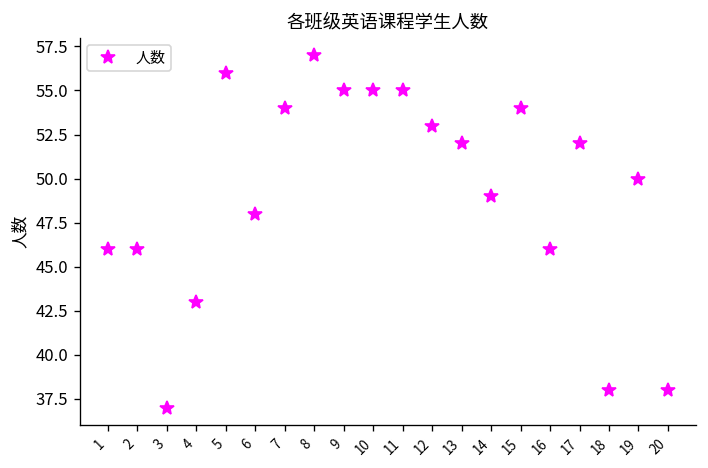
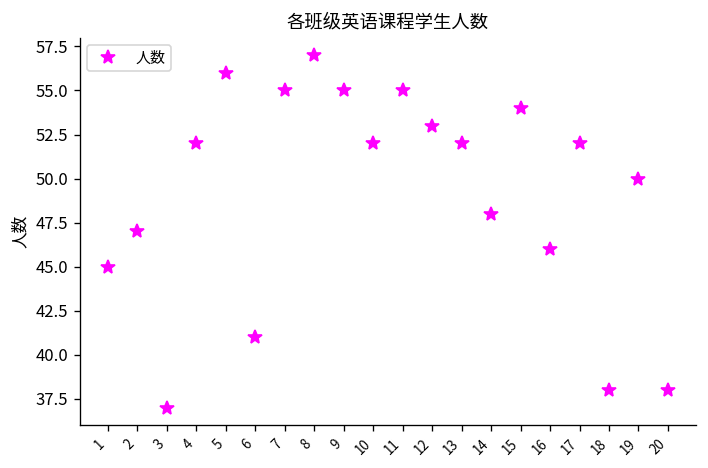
  {
-   "1": 46,
-   "2": 46,
+   "1": 45,
+   "2": 47,
    "3": 37,
-   "4": 43,
+   "4": 52,
    "5": 56,
-   "6": 48,
-   "7": 54,
+   "6": 41,
+   "7": 55,
    "8": 57,
    "9": 55,
-   "10": 55,
+   "10": 52,
    "11": 55,
    "12": 53,
    "13": 52,
-   "14": 49,
+   "14": 48,
    "15": 54,
    "16": 46,
    "17": 52,
    "18": 38,
    "19": 50,
    "20": 38
  }
